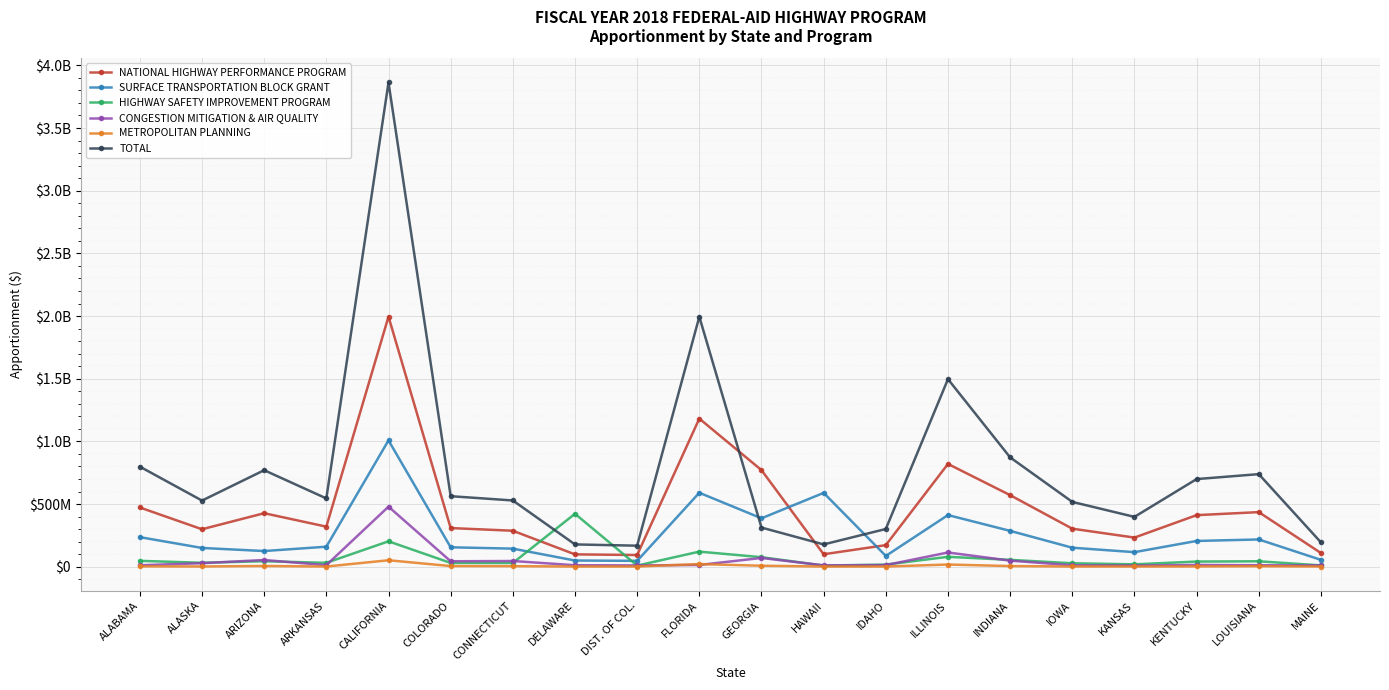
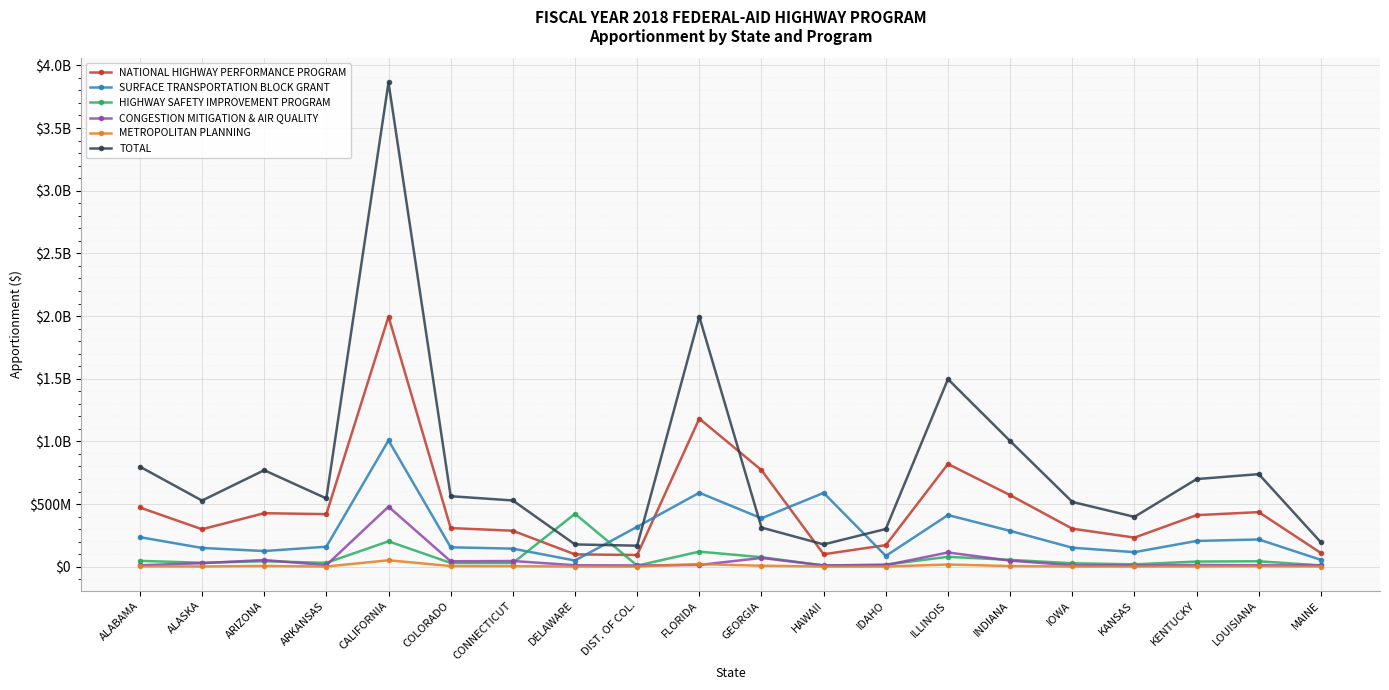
  {
    "NATIONAL HIGHWAY PERFORMANCE PROGRAM": {
      "ALABAMA": "$470000000",
      "ALASKA": "$300000000",
      "ARIZONA": "$430000000",
-     "ARKANSAS": "$320000000",
+     "ARKANSAS": "$420000000",
      "CALIFORNIA": "$2000000000",
      "COLORADO": "$310000000",
      "CONNECTICUT": "$290000000",
      "DELAWARE": "$100000000",
      "DIST. OF COL.": "$90000000",
      "FLORIDA": "$1180000000",
      "GEORGIA": "$770000000",
      "HAWAII": "$100000000",
      "IDAHO": "$170000000",
      "ILLINOIS": "$820000000",
      "INDIANA": "$570000000",
      "IOWA": "$300000000",
      "KANSAS": "$230000000",
      "KENTUCKY": "$410000000",
      "LOUISIANA": "$440000000",
      "MAINE": "$110000000"
    },
    "SURFACE TRANSPORTATION BLOCK GRANT": {
      "ALABAMA": "$240000000",
      "ALASKA": "$150000000",
      "ARIZONA": "$130000000",
      "ARKANSAS": "$160000000",
      "CALIFORNIA": "$1010000000",
      "COLORADO": "$160000000",
      "CONNECTICUT": "$140000000",
      "DELAWARE": "$50000000",
-     "DIST. OF COL.": "$50000000",
+     "DIST. OF COL.": "$320000000",
      "FLORIDA": "$590000000",
      "GEORGIA": "$390000000",
      "HAWAII": "$590000000",
      "IDAHO": "$90000000",
      "ILLINOIS": "$410000000",
      "INDIANA": "$290000000",
      "IOWA": "$150000000",
      "KANSAS": "$120000000",
      "KENTUCKY": "$210000000",
      "LOUISIANA": "$220000000",
      "MAINE": "$50000000"
    },
    "HIGHWAY SAFETY IMPROVEMENT PROGRAM": {
      "ALABAMA": "$50000000",
      "CALIFORNIA": "$200000000",
      "DELAWARE": "$420000000",
      "FLORIDA": "$120000000",
      "ILLINOIS": "$80000000",
      "KENTUCKY": "$40000000",
      "LOUISIANA": "$40000000"
    },
    "CONGESTION MITIGATION & AIR QUALITY": {
      "CALIFORNIA": "$480000000",
      "ILLINOIS": "$110000000"
    },
    "METROPOLITAN PLANNING": {
      "ALASKA": "$0",
      "ARIZONA": "$10000000",
      "CALIFORNIA": "$50000000",
      "COLORADO": "$10000000",
      "CONNECTICUT": "$0",
      "GEORGIA": "$10000000",
      "ILLINOIS": "$20000000",
      "INDIANA": "$10000000"
    },
    "TOTAL": {
      "ALABAMA": "$800000000",
      "ALASKA": "$530000000",
      "ARIZONA": "$770000000",
      "ARKANSAS": "$540000000",
      "CALIFORNIA": "$3860000000",
      "COLORADO": "$560000000",
      "CONNECTICUT": "$530000000",
      "DELAWARE": "$180000000",
      "DIST. OF COL.": "$170000000",
      "FLORIDA": "$1990000000",
      "GEORGIA": "$310000000",
      "HAWAII": "$180000000",
      "IDAHO": "$300000000",
      "ILLINOIS": "$1500000000",
-     "INDIANA": "$870000000",
+     "INDIANA": "$1000000000",
      "IOWA": "$520000000",
      "KANSAS": "$400000000",
      "KENTUCKY": "$700000000",
      "LOUISIANA": "$740000000",
      "MAINE": "$190000000"
    }
  }
